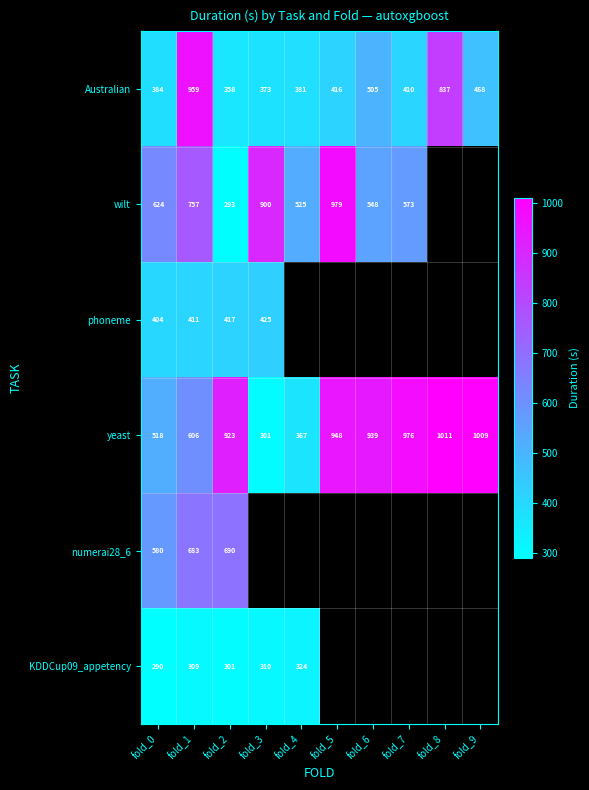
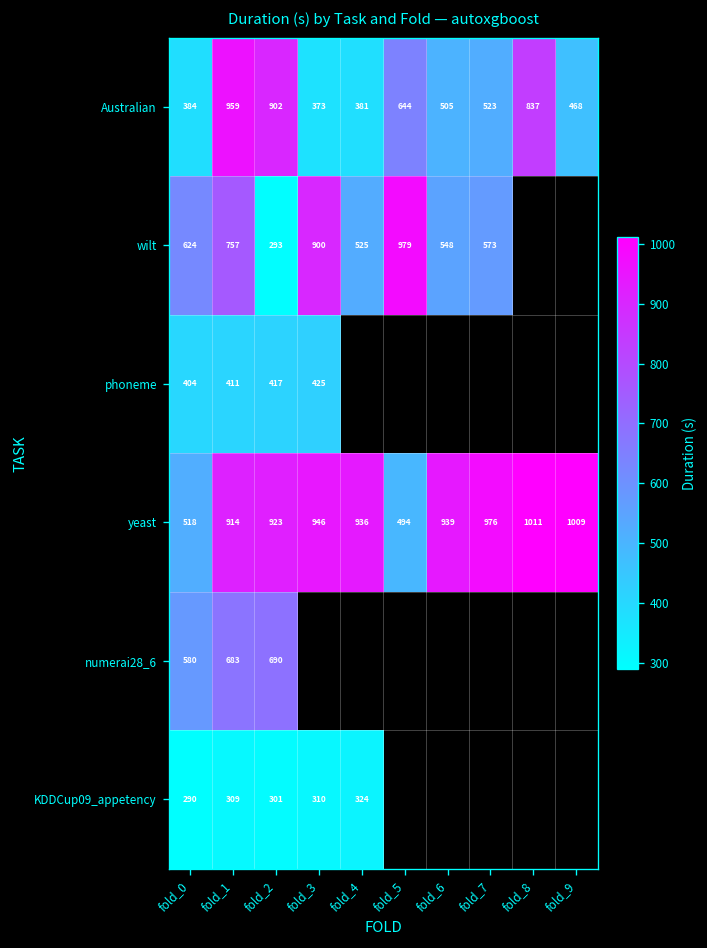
  {
    "Australian": {
      "fold_0": 384,
      "fold_1": 959,
-     "fold_2": 358,
+     "fold_2": 902,
      "fold_3": 373,
      "fold_4": 381,
-     "fold_5": 416,
+     "fold_5": 644,
      "fold_6": 505,
-     "fold_7": 410,
+     "fold_7": 523,
      "fold_8": 837,
      "fold_9": 468
    },
    "wilt": {
      "fold_0": 624,
      "fold_1": 757,
      "fold_2": 293,
      "fold_3": 900,
      "fold_4": 525,
      "fold_5": 979,
      "fold_6": 548,
      "fold_7": 573
    },
    "phoneme": {
      "fold_0": 404,
      "fold_1": 411,
      "fold_2": 417,
      "fold_3": 425
    },
    "yeast": {
      "fold_0": 518,
-     "fold_1": 606,
+     "fold_1": 914,
      "fold_2": 923,
-     "fold_3": 301,
-     "fold_4": 367,
-     "fold_5": 948,
+     "fold_3": 946,
+     "fold_4": 936,
+     "fold_5": 494,
      "fold_6": 939,
      "fold_7": 976,
      "fold_8": 1011,
      "fold_9": 1009
    },
    "numerai28_6": {
      "fold_0": 580,
      "fold_1": 683,
      "fold_2": 690
    },
    "KDDCup09_appetency": {
      "fold_0": 290,
      "fold_1": 309,
      "fold_2": 301,
      "fold_3": 310,
      "fold_4": 324
    }
  }
